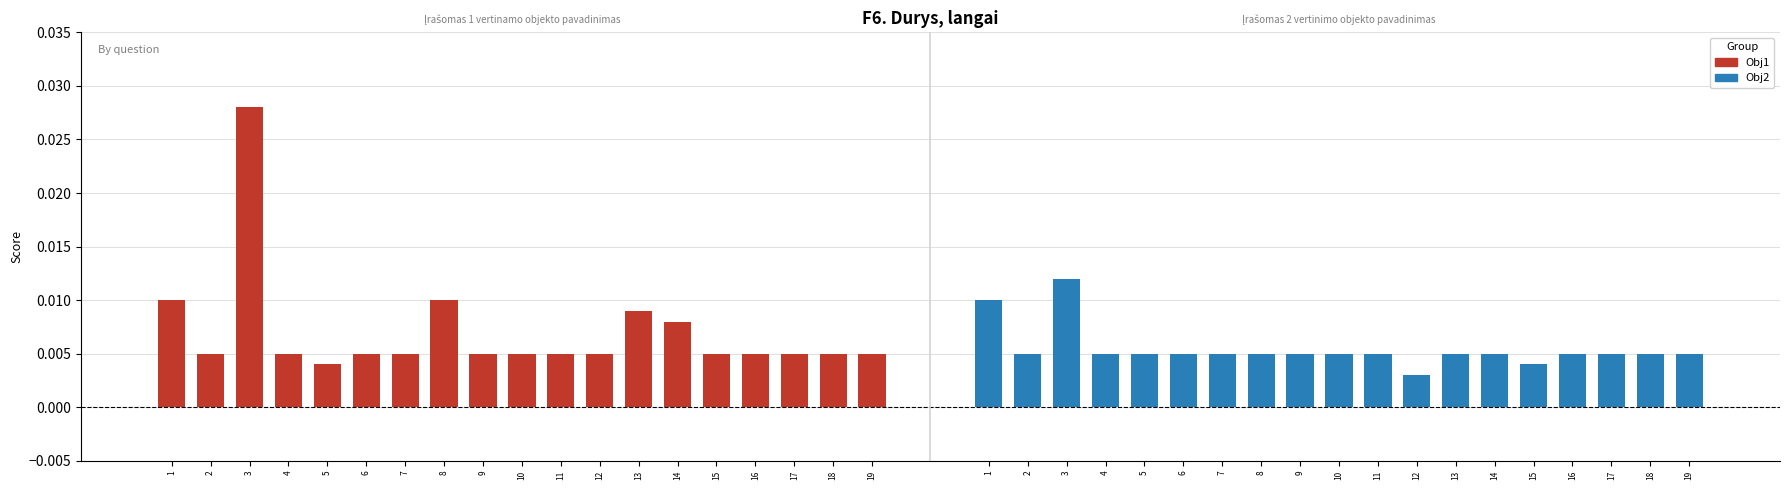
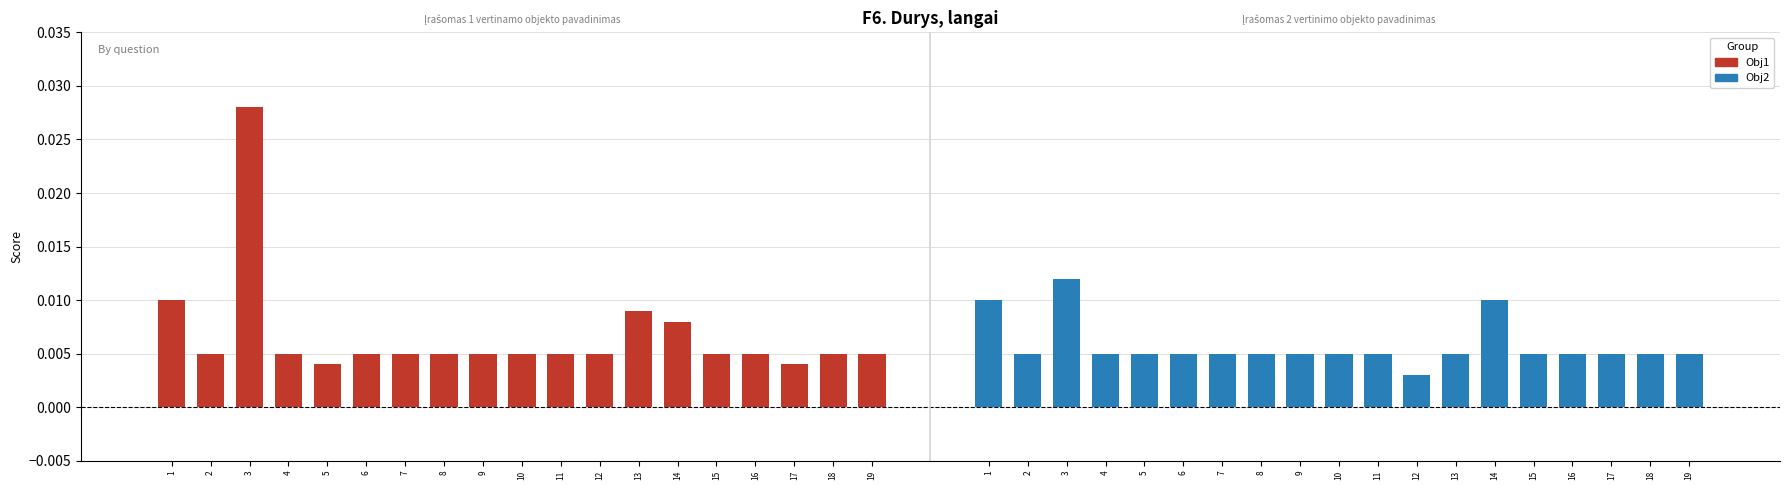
  {
    "Obj1": {
      "1": 0.010,
      "2": 0.005,
      "3": 0.028,
      "4": 0.005,
      "5": 0.004,
      "6": 0.005,
      "7": 0.005,
-     "8": 0.010,
+     "8": 0.005,
      "9": 0.005,
      "10": 0.005,
      "11": 0.005,
      "12": 0.005,
      "13": 0.009,
      "14": 0.008,
      "15": 0.005,
      "16": 0.005,
-     "17": 0.005,
+     "17": 0.004,
      "18": 0.005,
      "19": 0.005
    },
    "Obj2": {
      "1": 0.010,
      "2": 0.005,
      "3": 0.012,
      "4": 0.005,
      "5": 0.005,
      "6": 0.005,
      "7": 0.005,
      "8": 0.005,
      "9": 0.005,
      "10": 0.005,
      "11": 0.005,
      "12": 0.003,
      "13": 0.005,
-     "14": 0.005,
-     "15": 0.004,
+     "14": 0.010,
+     "15": 0.005,
      "16": 0.005,
      "17": 0.005,
      "18": 0.005,
      "19": 0.005
    }
  }
